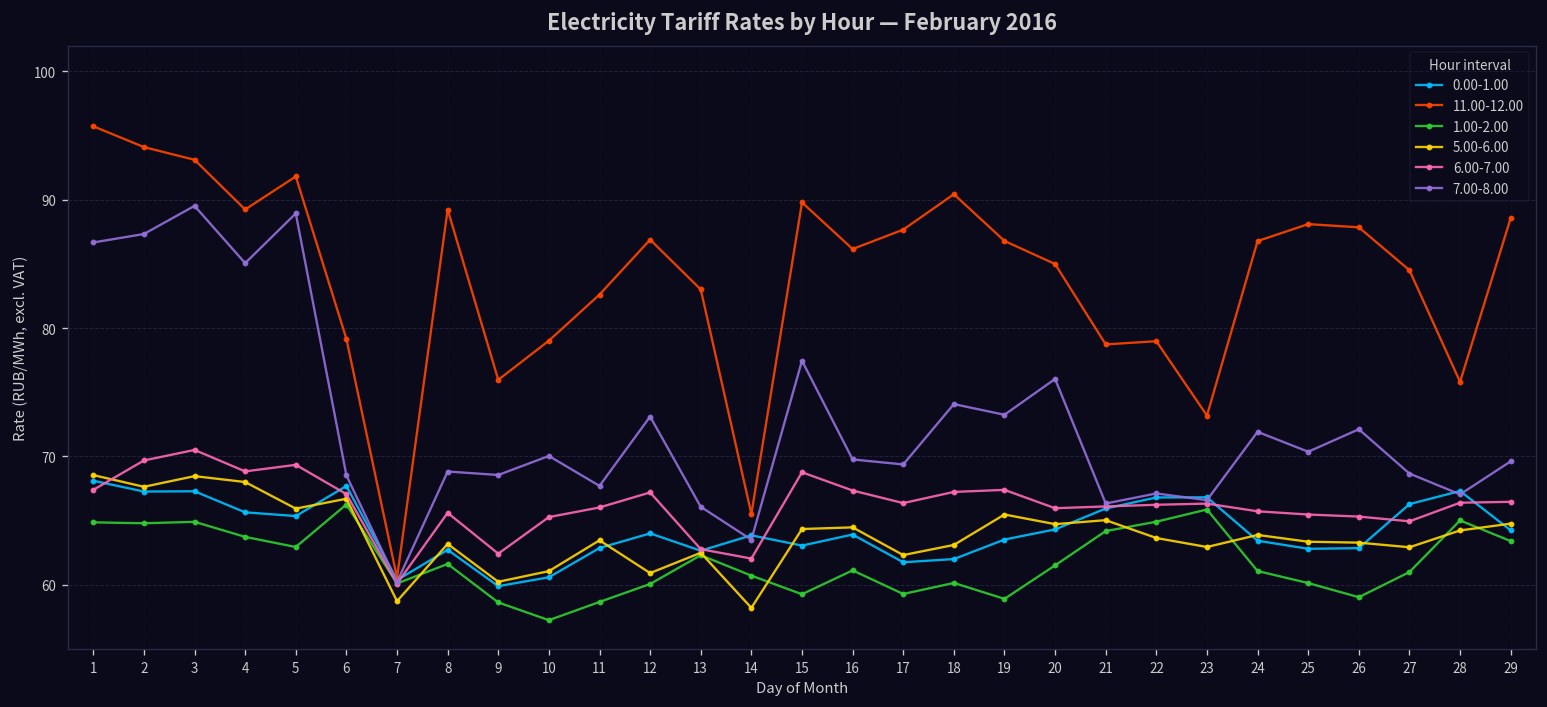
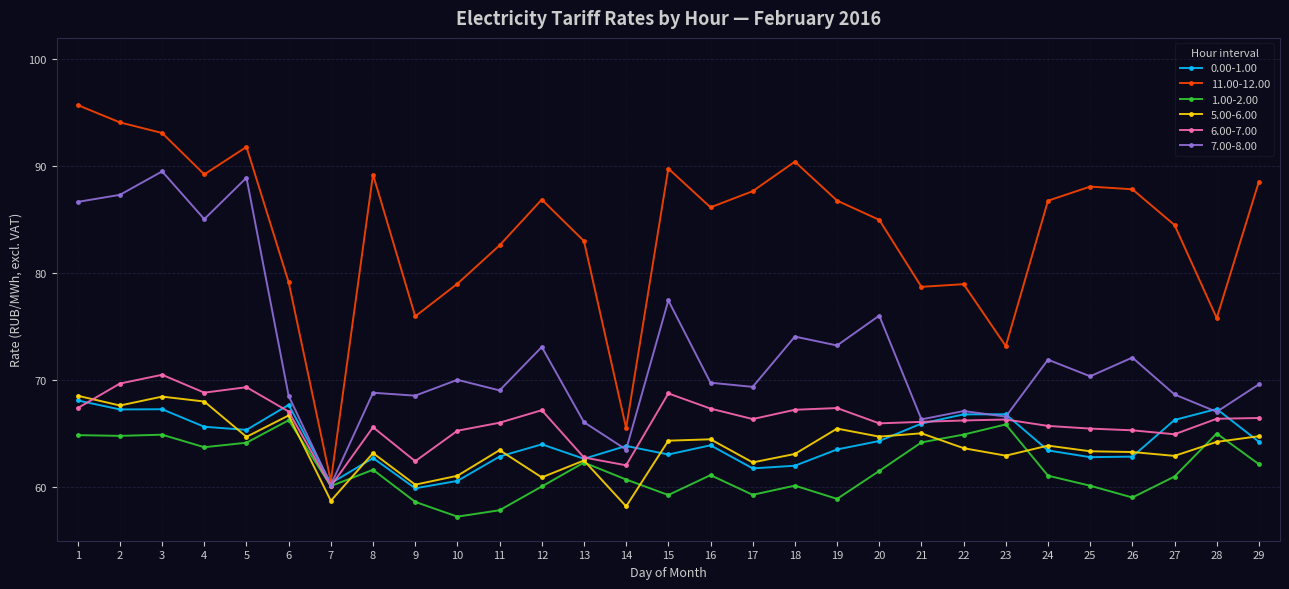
  {
    "0.00-1.00": {
      "1": 68.1,
      "2": 67.3,
      "3": 67.3,
      "4": 65.7,
      "5": 65.4,
      "6": 67.7,
      "8": 62.7,
      "9": 59.9,
      "10": 60.6,
      "11": 62.9,
      "12": 64.0,
      "14": 63.9,
      "15": 63.1,
      "16": 63.9,
      "17": 61.8,
      "18": 62.0,
      "19": 63.5,
      "20": 64.3,
      "22": 66.8,
      "24": 63.4,
      "25": 62.8,
      "26": 62.9,
      "27": 66.3,
      "28": 67.3,
      "29": 64.3
    },
    "11.00-12.00": {
      "1": 95.7,
      "2": 94.1,
      "3": 93.1,
      "4": 89.2,
      "5": 91.8,
      "6": 79.2,
      "8": 89.2,
      "9": 76.0,
      "10": 79.0,
      "11": 82.6,
      "12": 86.9,
      "13": 83.0,
      "14": 65.5,
      "15": 89.8,
      "16": 86.2,
      "17": 87.7,
      "18": 90.4,
      "19": 86.8,
      "20": 85.0,
      "21": 78.7,
      "22": 79.0,
      "23": 73.2,
      "24": 86.8,
      "25": 88.1,
      "26": 87.9,
      "27": 84.5,
      "28": 75.8,
      "29": 88.6
    },
    "1.00-2.00": {
      "1": 64.9,
      "2": 64.8,
      "3": 64.9,
      "4": 63.7,
-     "5": 63.0,
+     "5": 64.2,
      "6": 66.3,
      "8": 61.6,
      "9": 58.6,
      "10": 57.3,
-     "11": 58.7,
+     "11": 57.9,
      "12": 60.1,
      "14": 60.7,
      "15": 59.3,
      "16": 61.1,
      "17": 59.3,
      "18": 60.2,
      "19": 58.9,
      "20": 61.5,
      "21": 64.2,
      "22": 64.9,
      "23": 65.9,
      "24": 61.1,
      "25": 60.1,
      "26": 59.0,
      "27": 61.0,
      "28": 65.0,
-     "29": 63.4
+     "29": 62.2
    },
    "5.00-6.00": {
      "1": 68.6,
      "2": 67.6,
      "3": 68.5,
      "4": 68.0,
-     "5": 65.9,
+     "5": 64.7,
      "6": 66.7,
      "7": 58.7,
      "8": 63.2,
      "9": 60.2,
      "10": 61.1,
      "11": 63.5,
      "12": 60.9,
      "14": 58.2,
      "15": 64.4,
      "16": 64.5,
      "17": 62.3,
      "18": 63.1,
      "19": 65.5,
      "20": 64.7,
      "21": 65.0,
      "22": 63.7,
      "23": 63.0,
      "24": 63.9,
      "25": 63.4,
      "26": 63.3,
      "27": 62.9,
      "28": 64.2,
      "29": 64.8
    },
    "6.00-7.00": {
      "1": 67.4,
      "2": 69.7,
      "3": 70.5,
      "4": 68.8,
      "5": 69.4,
      "6": 67.1,
      "8": 65.6,
      "9": 62.4,
      "10": 65.3,
      "11": 66.0,
      "12": 67.2,
      "14": 62.1,
      "15": 68.8,
      "16": 67.4,
      "17": 66.4,
      "18": 67.2,
      "19": 67.4,
      "20": 66.0,
      "22": 66.2,
      "23": 66.3,
      "24": 65.7,
      "25": 65.5,
      "26": 65.3,
      "27": 65.0,
      "28": 66.4,
      "29": 66.5
    },
    "7.00-8.00": {
      "1": 86.7,
      "2": 87.3,
      "3": 89.5,
      "4": 85.1,
      "5": 88.9,
      "6": 68.5,
      "8": 68.8,
      "9": 68.6,
      "10": 70.0,
-     "11": 67.7,
+     "11": 69.1,
      "12": 73.1,
      "13": 66.1,
      "14": 63.5,
      "15": 77.5,
      "16": 69.8,
      "17": 69.4,
      "18": 74.1,
      "19": 73.3,
      "20": 76.0,
      "22": 67.1,
      "24": 71.9,
      "25": 70.4,
      "26": 72.1,
      "27": 68.7,
      "28": 67.1,
      "29": 69.6
    }
  }
